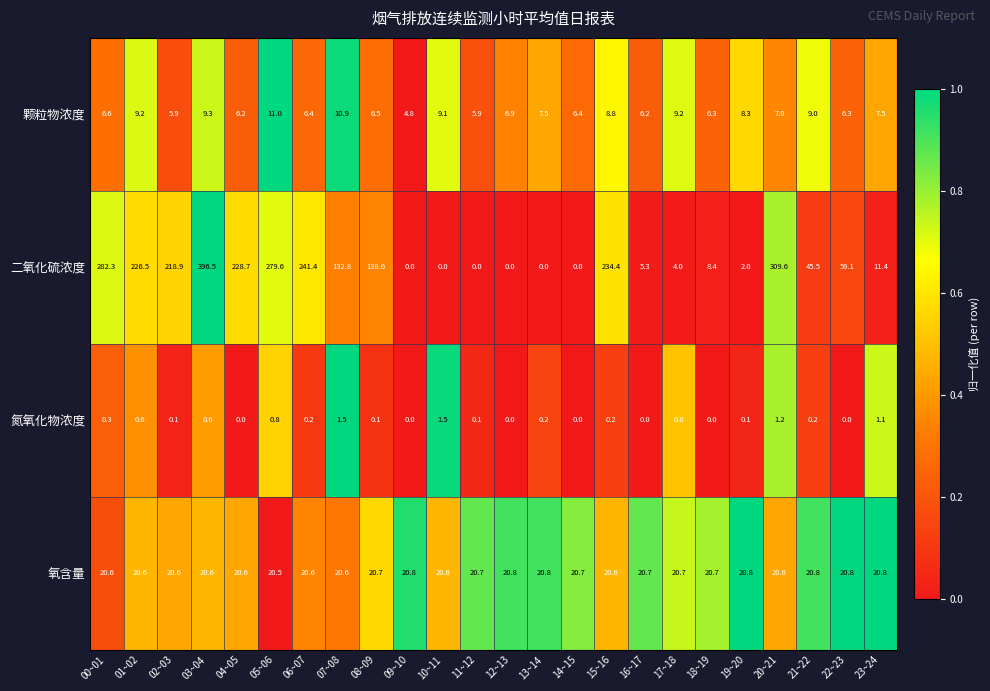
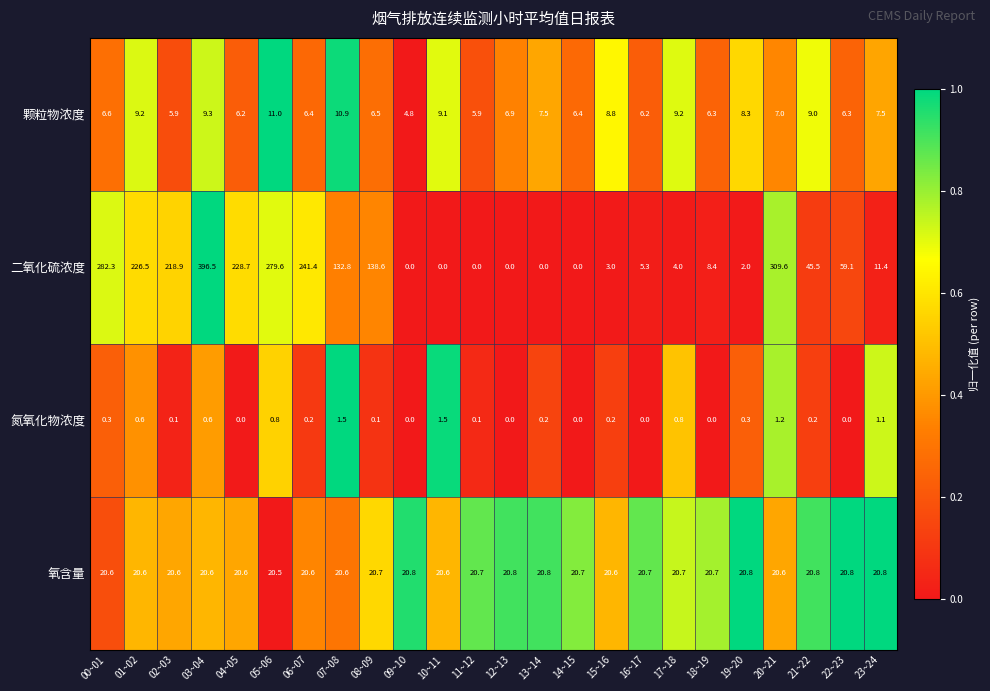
  {
    "颗粒物浓度": {
      "00~01": 6.6,
      "01~02": 9.2,
      "02~03": 5.9,
      "03~04": 9.3,
      "04~05": 6.2,
      "05~06": 11.0,
      "06~07": 6.4,
      "07~08": 10.9,
      "08~09": 6.5,
      "09~10": 4.8,
      "10~11": 9.1,
      "11~12": 5.9,
      "12~13": 6.9,
      "13~14": 7.5,
      "14~15": 6.4,
      "15~16": 8.8,
      "16~17": 6.2,
      "17~18": 9.2,
      "18~19": 6.3,
      "19~20": 8.3,
      "20~21": 7.0,
      "21~22": 9.0,
      "22~23": 6.3,
      "23~24": 7.5
    },
    "二氧化硫浓度": {
      "00~01": 282.3,
      "01~02": 226.5,
      "02~03": 218.9,
      "03~04": 396.5,
      "04~05": 228.7,
      "05~06": 279.6,
      "06~07": 241.4,
      "07~08": 132.8,
      "08~09": 138.6,
      "09~10": 0.0,
      "10~11": 0.0,
      "11~12": 0.0,
      "12~13": 0.0,
      "13~14": 0.0,
      "14~15": 0.0,
-     "15~16": 234.4,
+     "15~16": 3.0,
      "16~17": 5.3,
      "17~18": 4.0,
      "18~19": 8.4,
      "19~20": 2.0,
      "20~21": 309.6,
      "21~22": 45.5,
      "22~23": 59.1,
      "23~24": 11.4
    },
    "氮氧化物浓度": {
      "00~01": 0.3,
      "01~02": 0.6,
      "02~03": 0.1,
      "03~04": 0.6,
      "04~05": 0.0,
      "05~06": 0.8,
      "06~07": 0.2,
      "07~08": 1.5,
      "08~09": 0.1,
      "09~10": 0.0,
      "10~11": 1.5,
      "11~12": 0.1,
      "12~13": 0.0,
      "13~14": 0.2,
      "14~15": 0.0,
      "15~16": 0.2,
      "16~17": 0.0,
      "17~18": 0.8,
      "18~19": 0.0,
-     "19~20": 0.1,
+     "19~20": 0.3,
      "20~21": 1.2,
      "21~22": 0.2,
      "22~23": 0.0,
      "23~24": 1.1
    },
    "氧含量": {
      "00~01": 20.6,
      "01~02": 20.6,
      "02~03": 20.6,
      "03~04": 20.6,
      "04~05": 20.6,
      "05~06": 20.5,
      "06~07": 20.6,
      "07~08": 20.6,
      "08~09": 20.7,
      "09~10": 20.8,
      "10~11": 20.6,
      "11~12": 20.7,
      "12~13": 20.8,
      "13~14": 20.8,
      "14~15": 20.7,
      "15~16": 20.6,
      "16~17": 20.7,
      "17~18": 20.7,
      "18~19": 20.7,
      "19~20": 20.8,
      "20~21": 20.6,
      "21~22": 20.8,
      "22~23": 20.8,
      "23~24": 20.8
    }
  }
